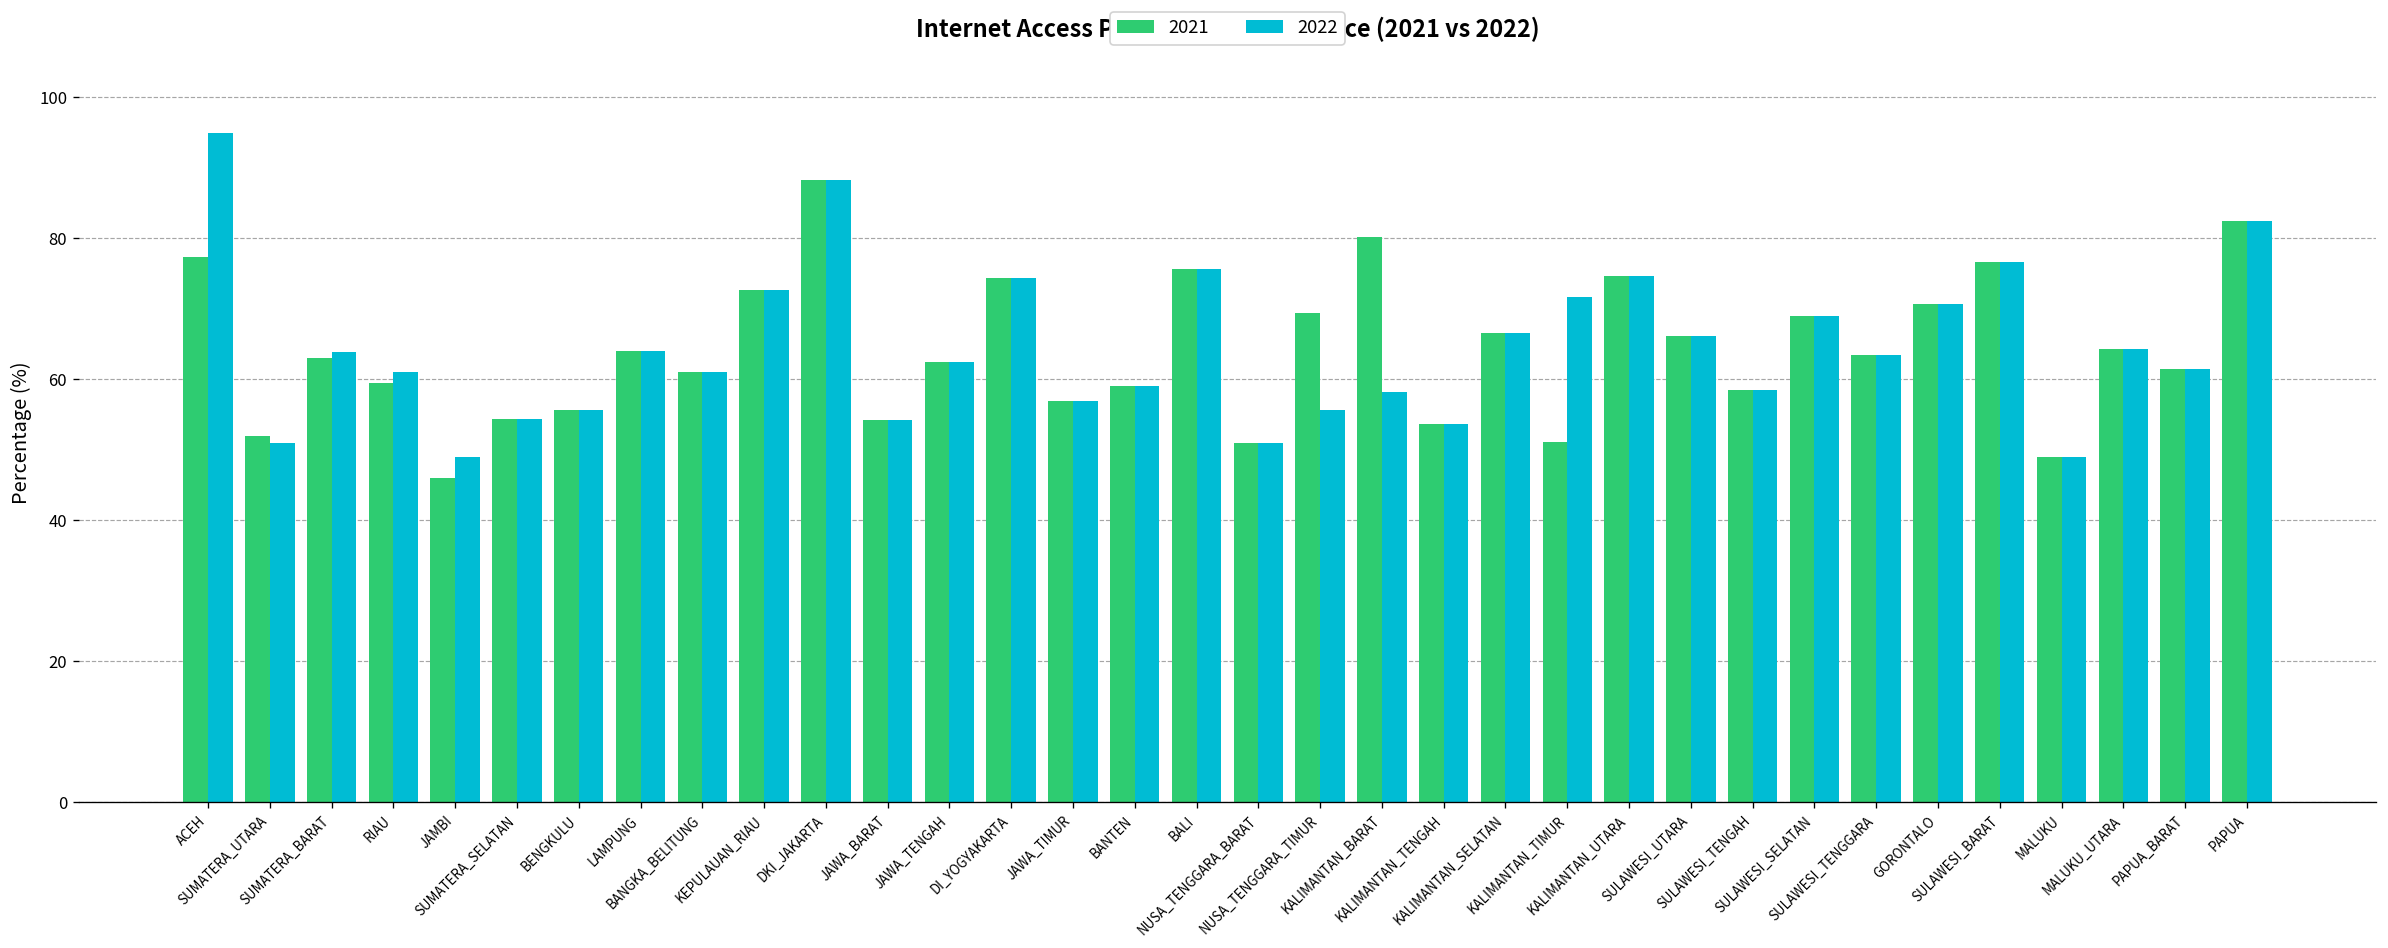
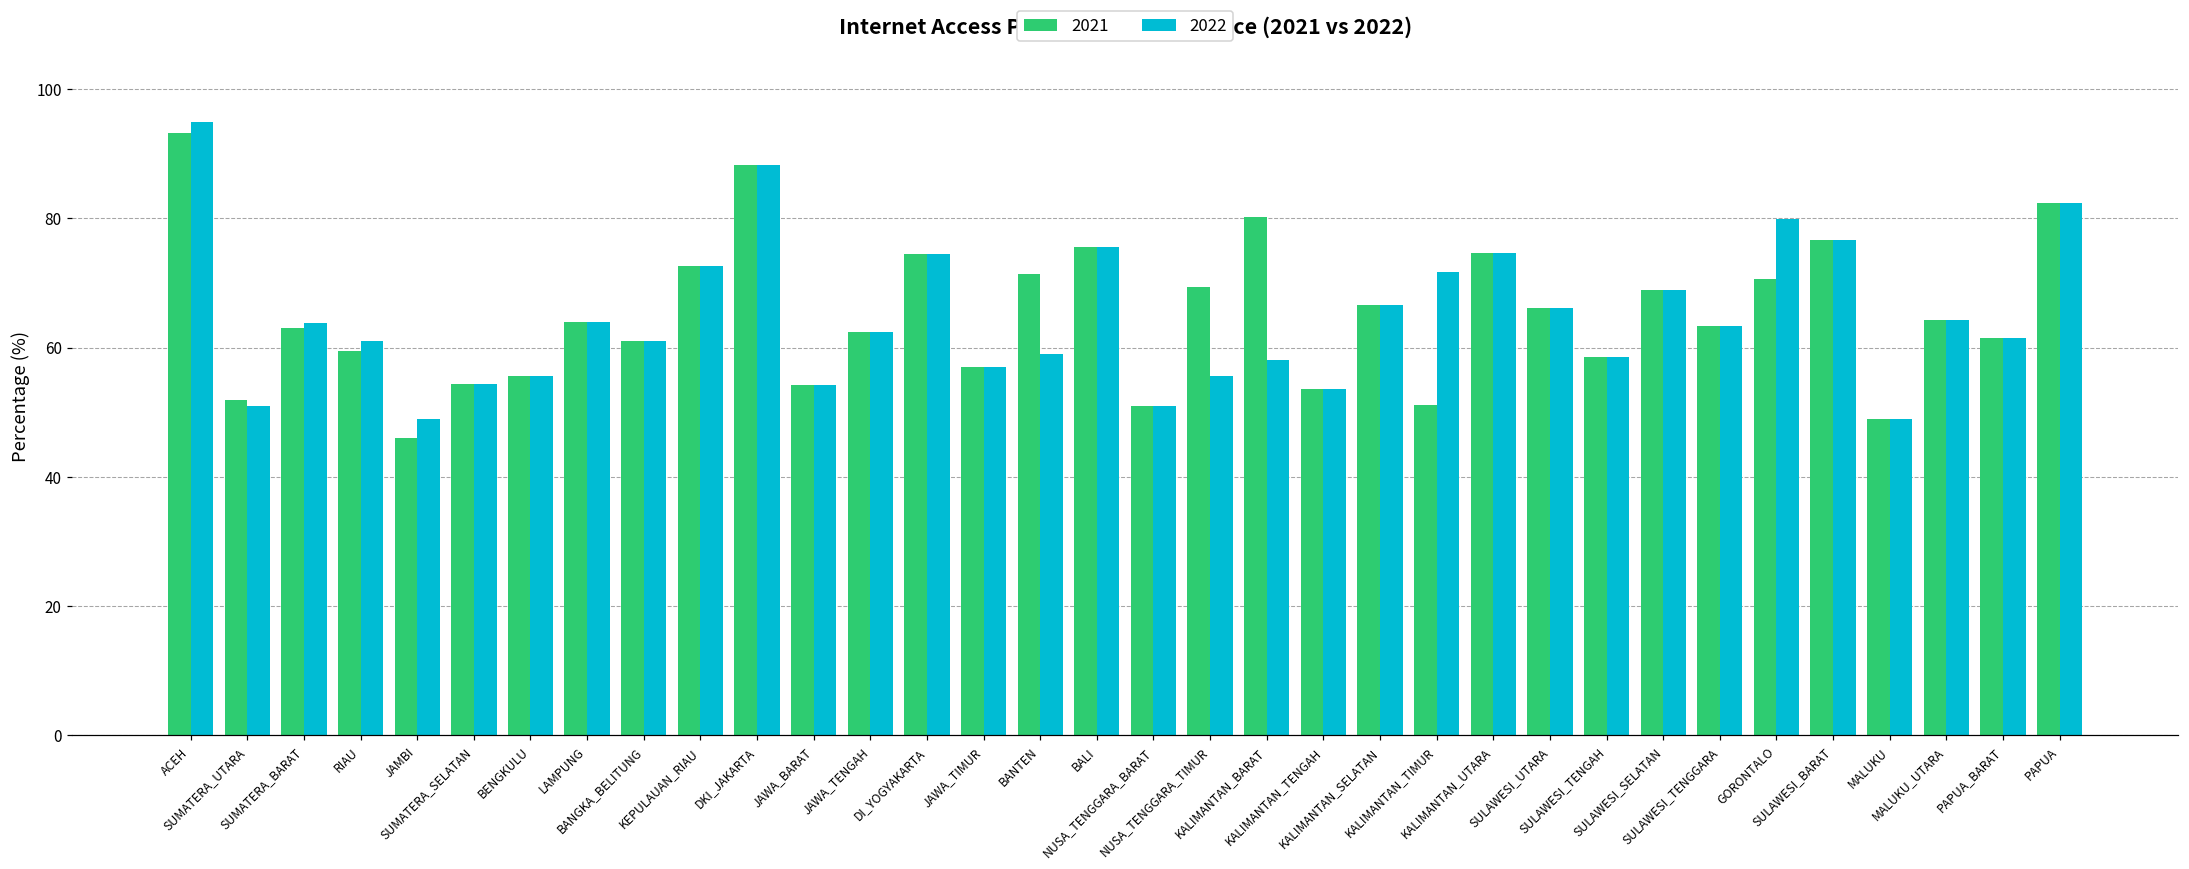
  {
    "2021": {
-     "ACEH": 77,
+     "ACEH": 93,
      "SUMATERA_UTARA": 52,
      "SUMATERA_BARAT": 63,
      "RIAU": 59,
      "JAMBI": 46,
      "SUMATERA_SELATAN": 54,
      "BENGKULU": 56,
      "LAMPUNG": 64,
      "BANGKA_BELITUNG": 61,
      "KEPULAUAN_RIAU": 73,
      "DKI_JAKARTA": 88,
      "JAWA_BARAT": 54,
      "JAWA_TENGAH": 62,
      "DI_YOGYAKARTA": 74,
      "JAWA_TIMUR": 57,
-     "BANTEN": 59,
+     "BANTEN": 71,
      "BALI": 76,
      "NUSA_TENGGARA_BARAT": 51,
      "NUSA_TENGGARA_TIMUR": 69,
      "KALIMANTAN_BARAT": 80,
      "KALIMANTAN_TENGAH": 54,
      "KALIMANTAN_SELATAN": 67,
      "KALIMANTAN_TIMUR": 51,
      "KALIMANTAN_UTARA": 75,
      "SULAWESI_UTARA": 66,
      "SULAWESI_TENGAH": 59,
      "SULAWESI_SELATAN": 69,
      "SULAWESI_TENGGARA": 63,
      "GORONTALO": 71,
      "SULAWESI_BARAT": 77,
      "MALUKU": 49,
      "MALUKU_UTARA": 64,
      "PAPUA_BARAT": 62,
      "PAPUA": 82
    },
    "2022": {
      "ACEH": 95,
      "SUMATERA_UTARA": 51,
      "SUMATERA_BARAT": 64,
      "RIAU": 61,
      "JAMBI": 49,
      "SUMATERA_SELATAN": 54,
      "BENGKULU": 56,
      "LAMPUNG": 64,
      "BANGKA_BELITUNG": 61,
      "KEPULAUAN_RIAU": 73,
      "DKI_JAKARTA": 88,
      "JAWA_BARAT": 54,
      "JAWA_TENGAH": 62,
      "DI_YOGYAKARTA": 74,
      "JAWA_TIMUR": 57,
      "BANTEN": 59,
      "BALI": 76,
      "NUSA_TENGGARA_BARAT": 51,
      "NUSA_TENGGARA_TIMUR": 56,
      "KALIMANTAN_BARAT": 58,
      "KALIMANTAN_TENGAH": 54,
      "KALIMANTAN_SELATAN": 67,
      "KALIMANTAN_TIMUR": 72,
      "KALIMANTAN_UTARA": 75,
      "SULAWESI_UTARA": 66,
      "SULAWESI_TENGAH": 59,
      "SULAWESI_SELATAN": 69,
      "SULAWESI_TENGGARA": 63,
-     "GORONTALO": 71,
+     "GORONTALO": 80,
      "SULAWESI_BARAT": 77,
      "MALUKU": 49,
      "MALUKU_UTARA": 64,
      "PAPUA_BARAT": 62,
      "PAPUA": 82
    }
  }
